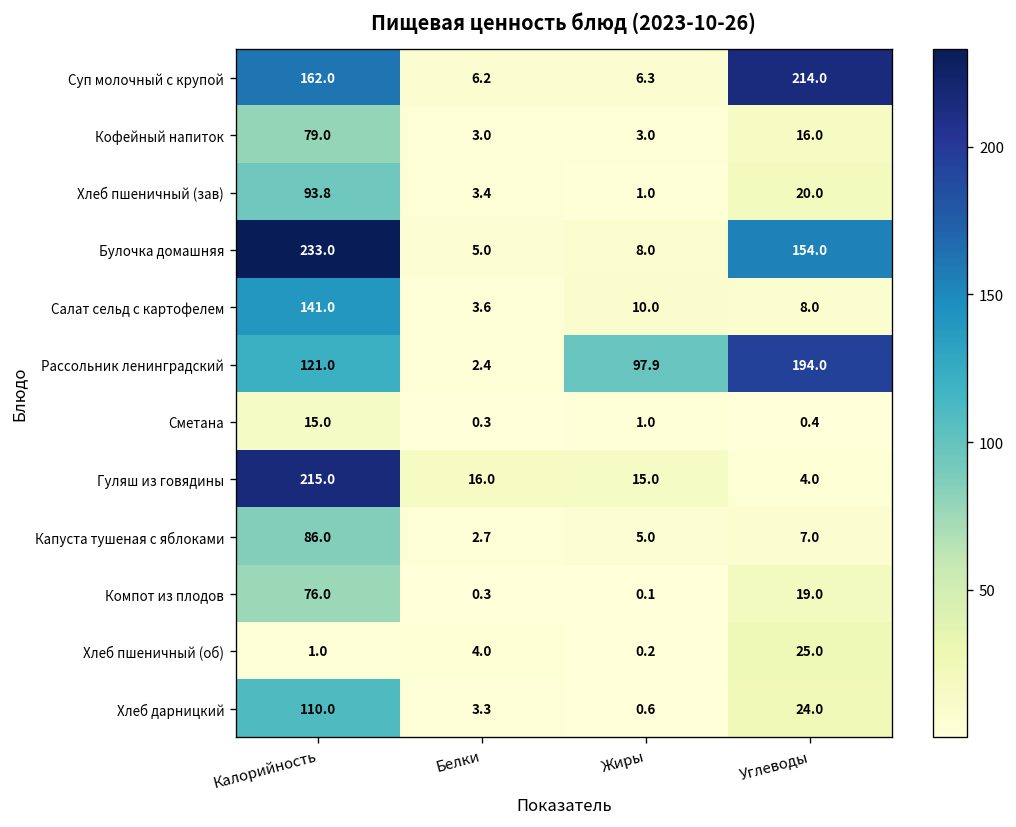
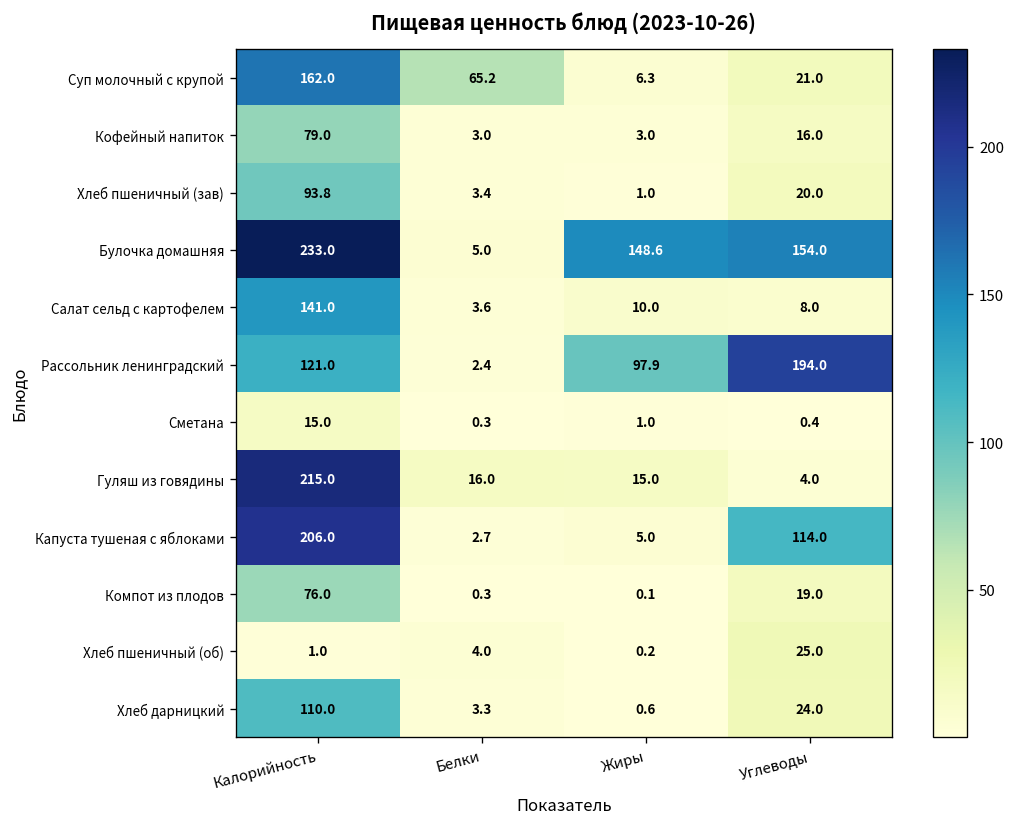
  {
    "Суп молочный с крупой": {
      "Калорийность": 162.0,
-     "Белки": 6.2,
+     "Белки": 65.2,
      "Жиры": 6.3,
-     "Углеводы": 214.0
+     "Углеводы": 21.0
    },
    "Кофейный напиток": {
      "Калорийность": 79.0,
      "Белки": 3.0,
      "Жиры": 3.0,
      "Углеводы": 16.0
    },
    "Хлеб пшеничный (зав)": {
      "Калорийность": 93.8,
      "Белки": 3.4,
      "Жиры": 1.0,
      "Углеводы": 20.0
    },
    "Булочка домашняя": {
      "Калорийность": 233.0,
      "Белки": 5.0,
-     "Жиры": 8.0,
+     "Жиры": 148.6,
      "Углеводы": 154.0
    },
    "Салат сельд с картофелем": {
      "Калорийность": 141.0,
      "Белки": 3.6,
      "Жиры": 10.0,
      "Углеводы": 8.0
    },
    "Рассольник ленинградский": {
      "Калорийность": 121.0,
      "Белки": 2.4,
      "Жиры": 97.9,
      "Углеводы": 194.0
    },
    "Сметана": {
      "Калорийность": 15.0,
      "Белки": 0.3,
      "Жиры": 1.0,
      "Углеводы": 0.4
    },
    "Гуляш из говядины": {
      "Калорийность": 215.0,
      "Белки": 16.0,
      "Жиры": 15.0,
      "Углеводы": 4.0
    },
    "Капуста тушеная с яблоками": {
-     "Калорийность": 86.0,
+     "Калорийность": 206.0,
      "Белки": 2.7,
      "Жиры": 5.0,
-     "Углеводы": 7.0
+     "Углеводы": 114.0
    },
    "Компот из плодов": {
      "Калорийность": 76.0,
      "Белки": 0.3,
      "Жиры": 0.1,
      "Углеводы": 19.0
    },
    "Хлеб пшеничный (об)": {
      "Калорийность": 1.0,
      "Белки": 4.0,
      "Жиры": 0.2,
      "Углеводы": 25.0
    },
    "Хлеб дарницкий": {
      "Калорийность": 110.0,
      "Белки": 3.3,
      "Жиры": 0.6,
      "Углеводы": 24.0
    }
  }
